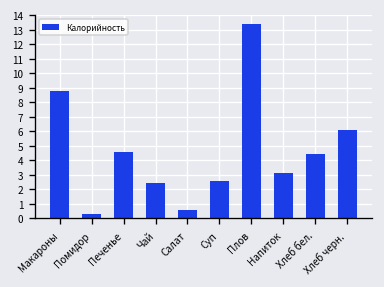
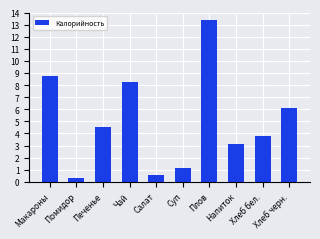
  {
    "Макароны": 8.7,
    "Помидор": 0.3,
    "Печенье": 4.5,
-   "Чай": 2.4,
+   "Чай": 8.2,
    "Салат": 0.6,
-   "Суп": 2.6,
+   "Суп": 1.1,
    "Плов": 13.4,
    "Напиток": 3.1,
-   "Хлеб бел.": 4.4,
+   "Хлеб бел.": 3.8,
    "Хлеб черн.": 6.1
  }
